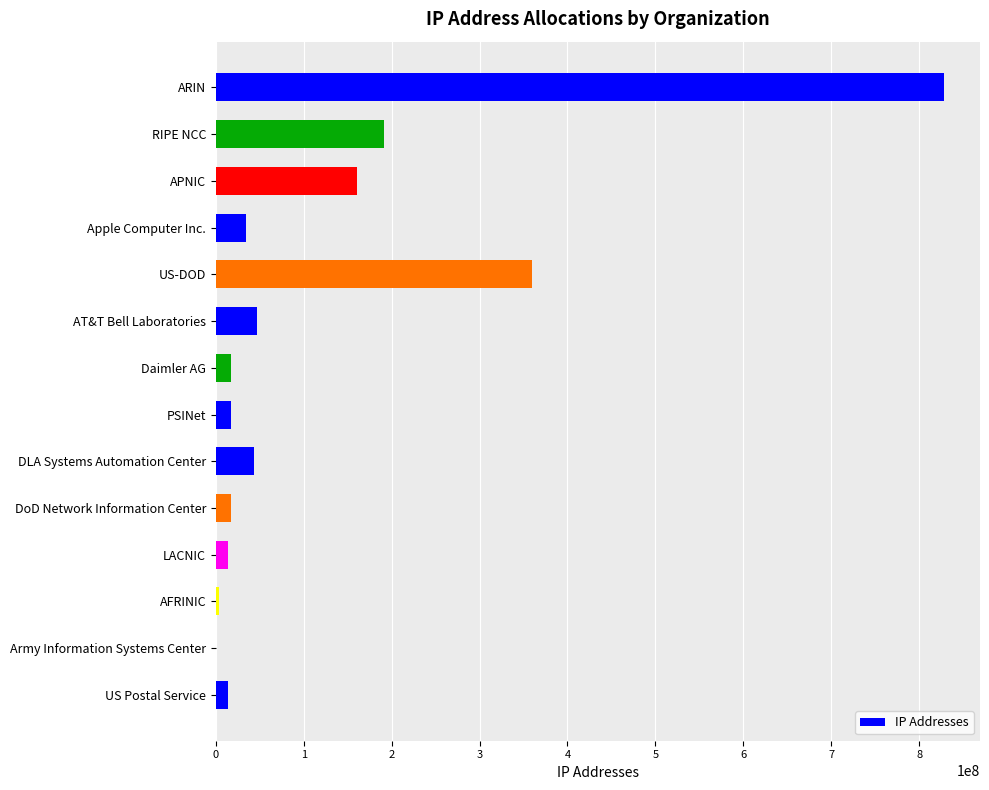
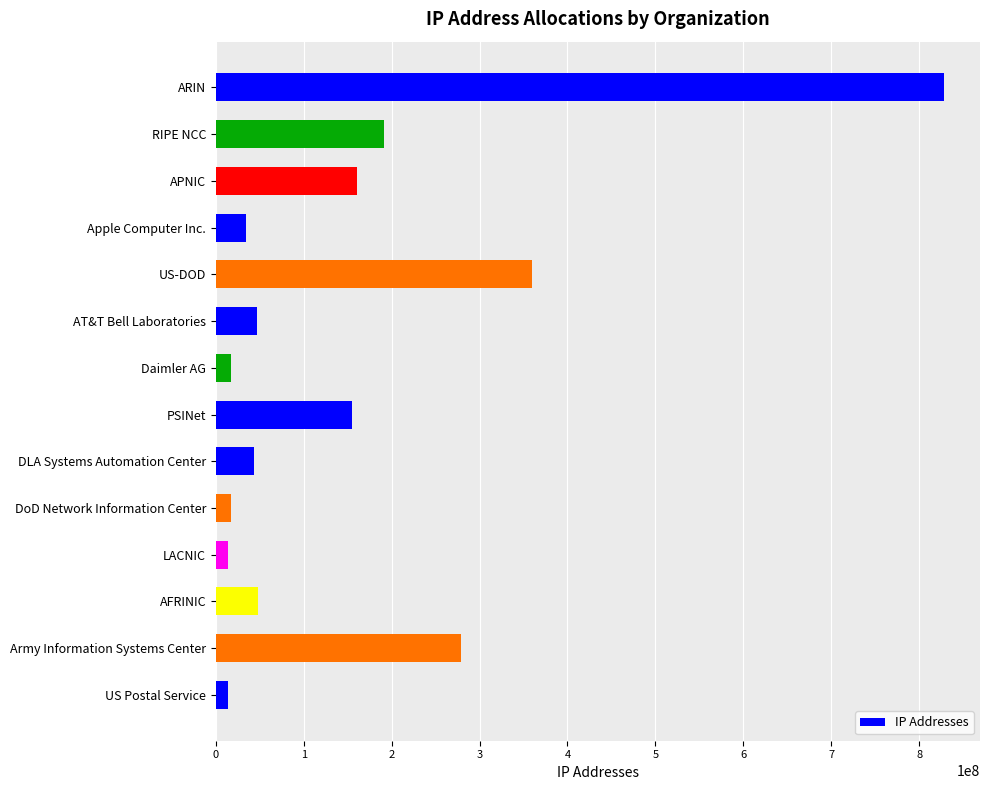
  {
    "ARIN": 830000000,
    "RIPE NCC": 190000000,
    "APNIC": 160000000,
    "Apple Computer Inc.": 30000000,
    "US-DOD": 360000000,
    "AT&T Bell Laboratories": 50000000,
    "Daimler AG": 20000000,
-   "PSINet": 20000000,
+   "PSINet": 150000000,
    "DLA Systems Automation Center": 40000000,
    "DoD Network Information Center": 20000000,
    "LACNIC": 10000000,
-   "AFRINIC": 0,
-   "Army Information Systems Center": 0,
+   "AFRINIC": 50000000,
+   "Army Information Systems Center": 280000000,
    "US Postal Service": 10000000
  }
